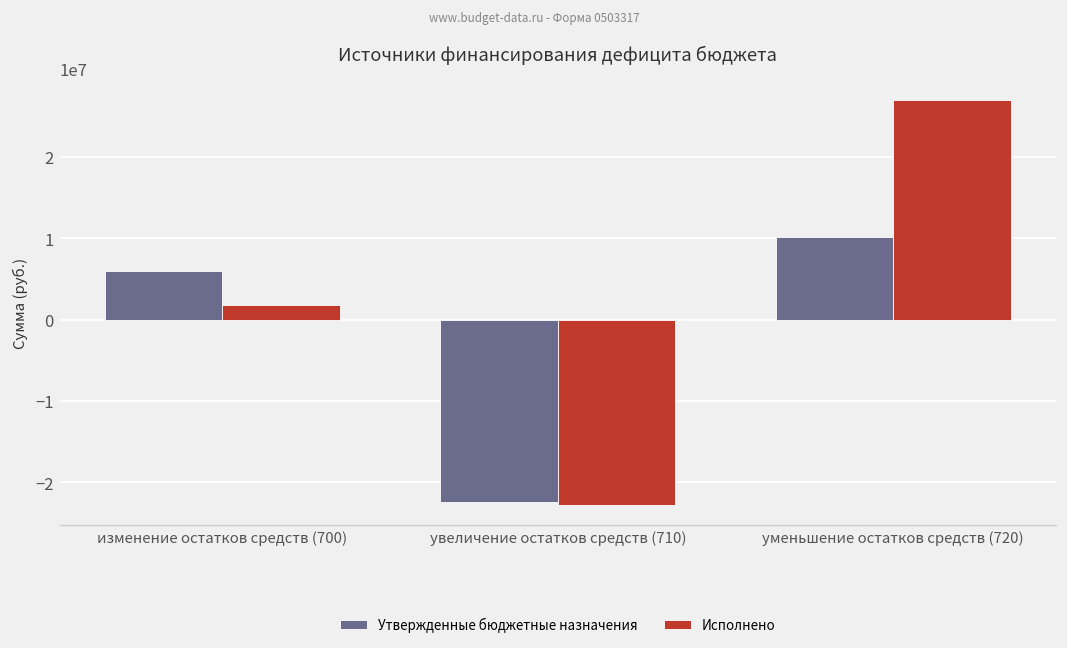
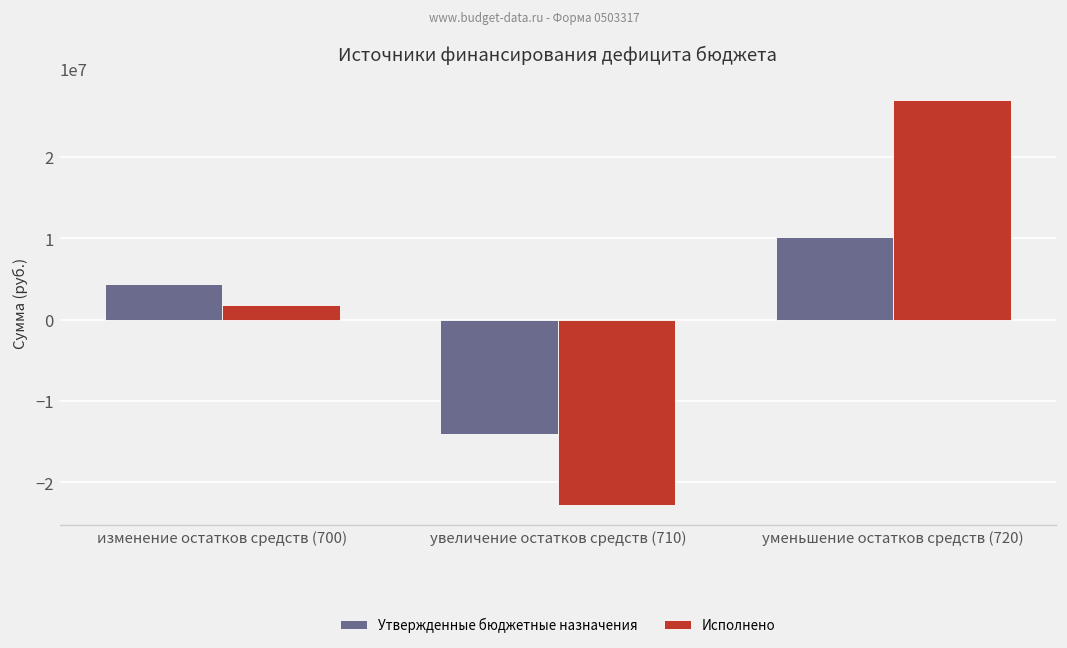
  {
    "Утвержденные бюджетные назначения": {
-     "изменение остатков средств (700)": 6000000,
-     "увеличение остатков средств (710)": -22000000,
+     "изменение остатков средств (700)": 4000000,
+     "увеличение остатков средств (710)": -14000000,
      "уменьшение остатков средств (720)": 10000000
    },
    "Исполнено": {
      "изменение остатков средств (700)": 2000000,
      "увеличение остатков средств (710)": -23000000,
      "уменьшение остатков средств (720)": 27000000
    }
  }
